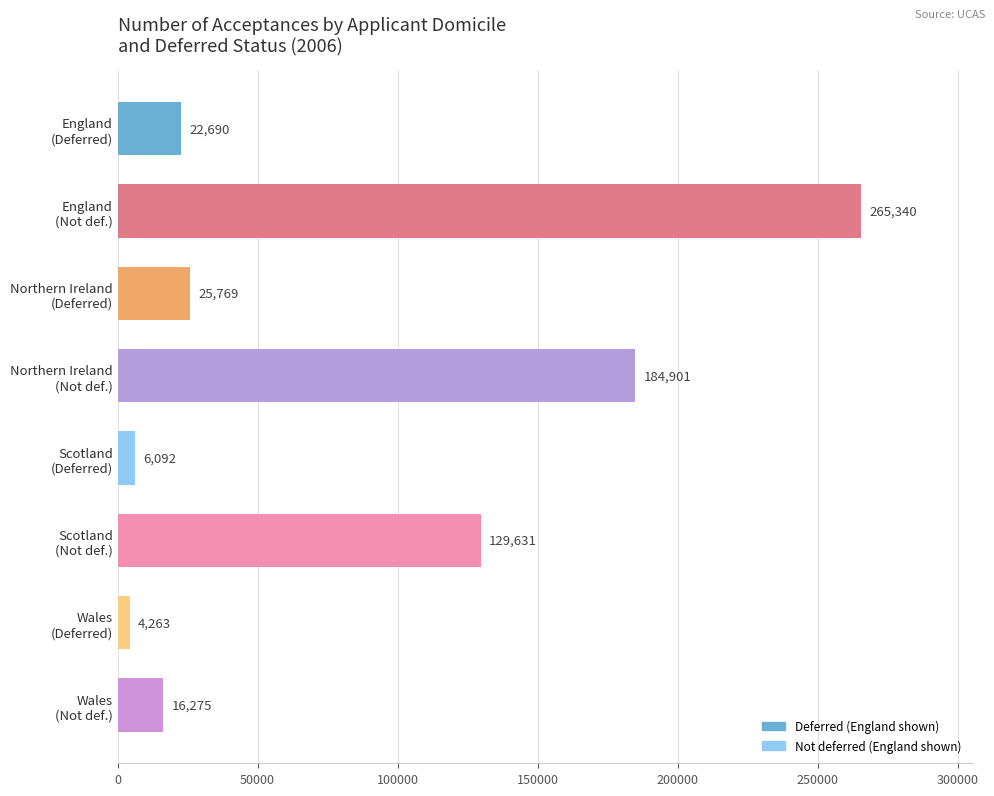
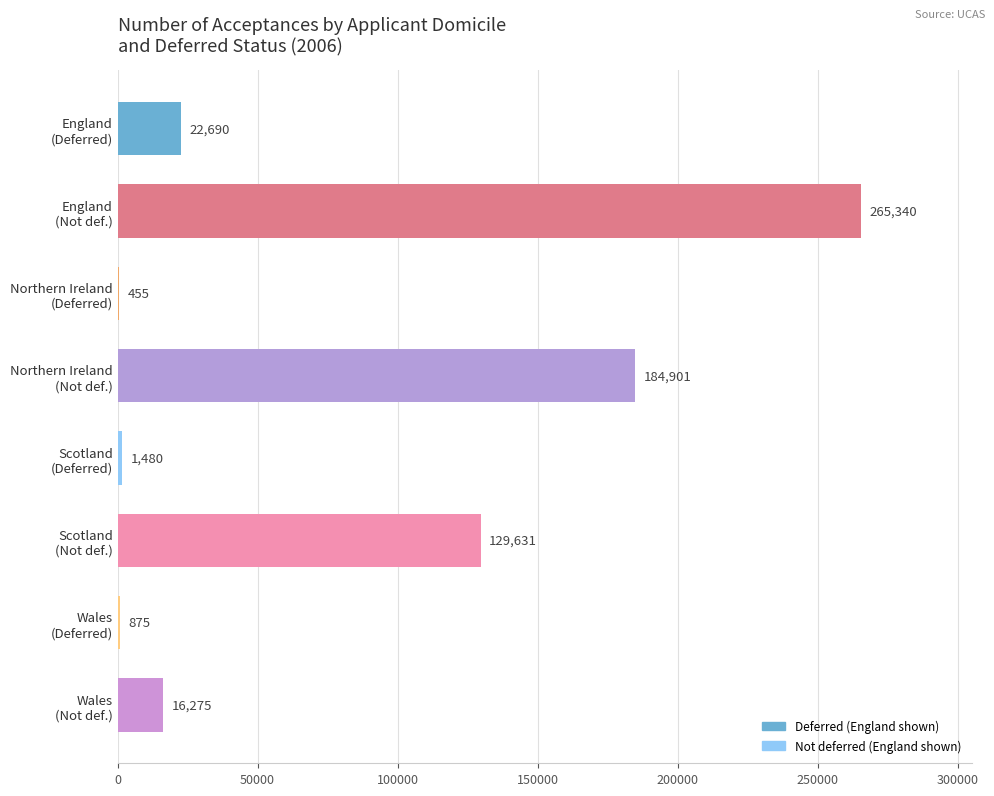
  {
    "England (Deferred)": "22,690",
    "England (Not def.)": "265,340",
-   "Northern Ireland (Deferred)": "25,769",
+   "Northern Ireland (Deferred)": "455",
    "Northern Ireland (Not def.)": "184,901",
-   "Scotland (Deferred)": "6,092",
+   "Scotland (Deferred)": "1,480",
    "Scotland (Not def.)": "129,631",
-   "Wales (Deferred)": "4,263",
+   "Wales (Deferred)": "875",
    "Wales (Not def.)": "16,275"
  }
